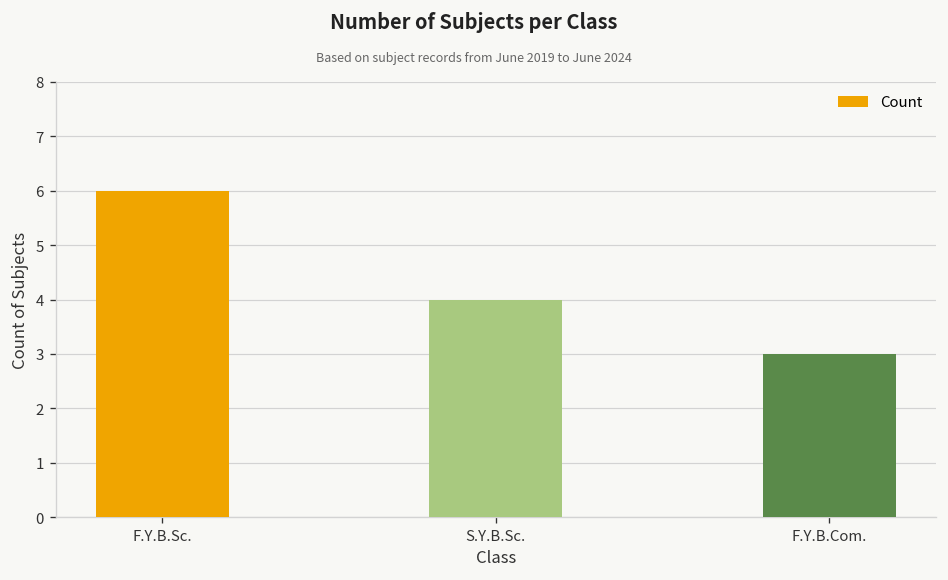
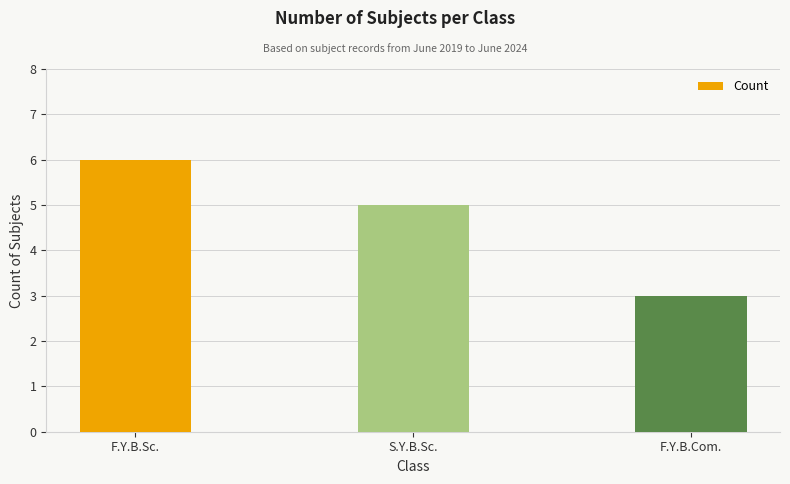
  {
    "F.Y.B.Sc.": 6,
-   "S.Y.B.Sc.": 4,
+   "S.Y.B.Sc.": 5,
    "F.Y.B.Com.": 3
  }
